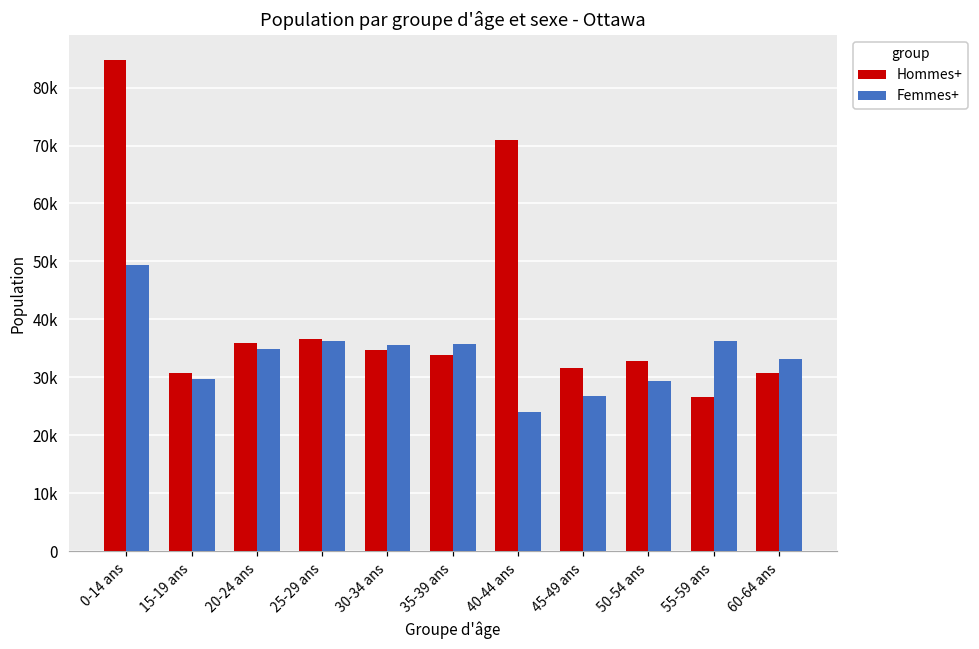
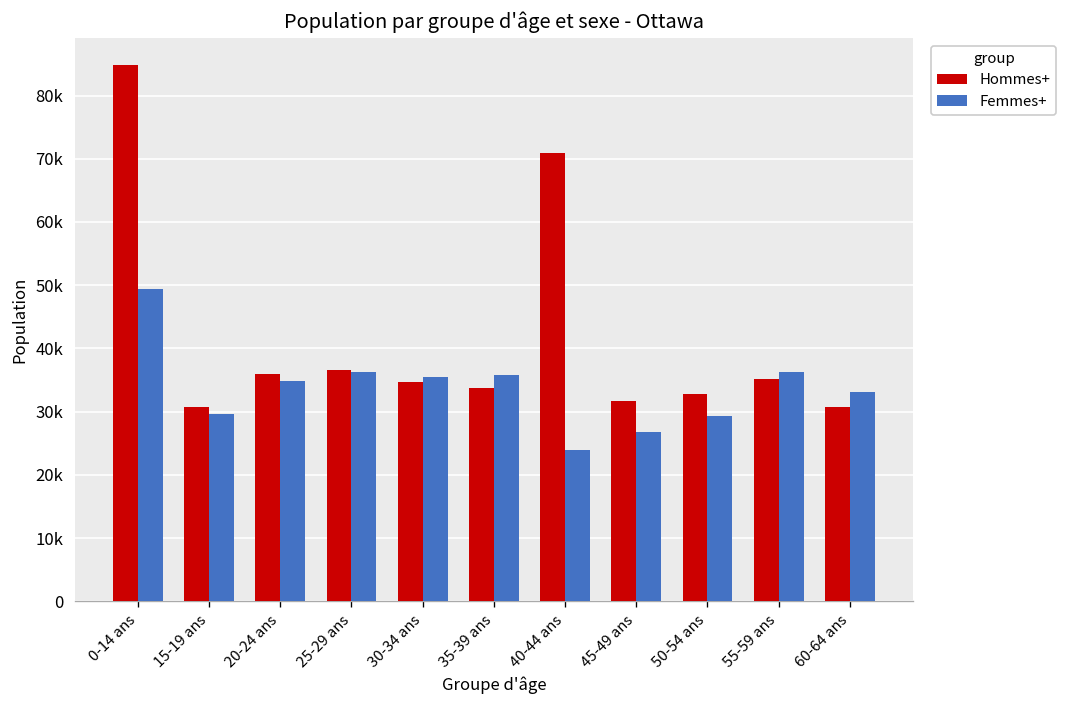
  {
    "Hommes+": {
      "0-14 ans": 85000,
      "15-19 ans": 31000,
      "20-24 ans": 36000,
      "25-29 ans": 37000,
      "30-34 ans": 35000,
      "35-39 ans": 34000,
      "40-44 ans": 71000,
      "45-49 ans": 32000,
      "50-54 ans": 33000,
-     "55-59 ans": 27000,
+     "55-59 ans": 35000,
      "60-64 ans": 31000
    },
    "Femmes+": {
      "0-14 ans": 49000,
      "15-19 ans": 30000,
      "20-24 ans": 35000,
      "25-29 ans": 36000,
      "30-34 ans": 36000,
      "35-39 ans": 36000,
      "40-44 ans": 24000,
      "45-49 ans": 27000,
      "50-54 ans": 29000,
      "55-59 ans": 36000,
      "60-64 ans": 33000
    }
  }
